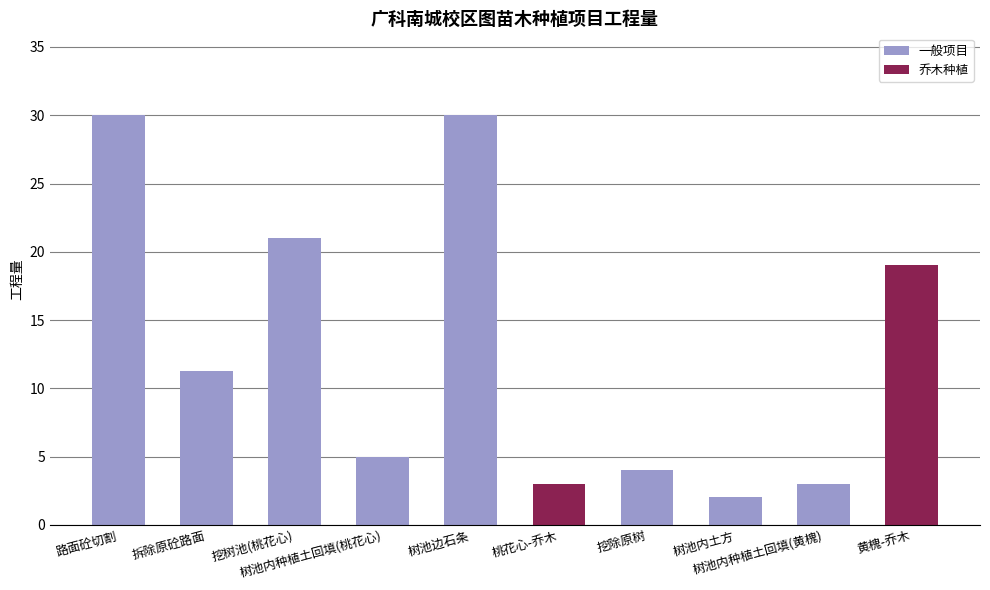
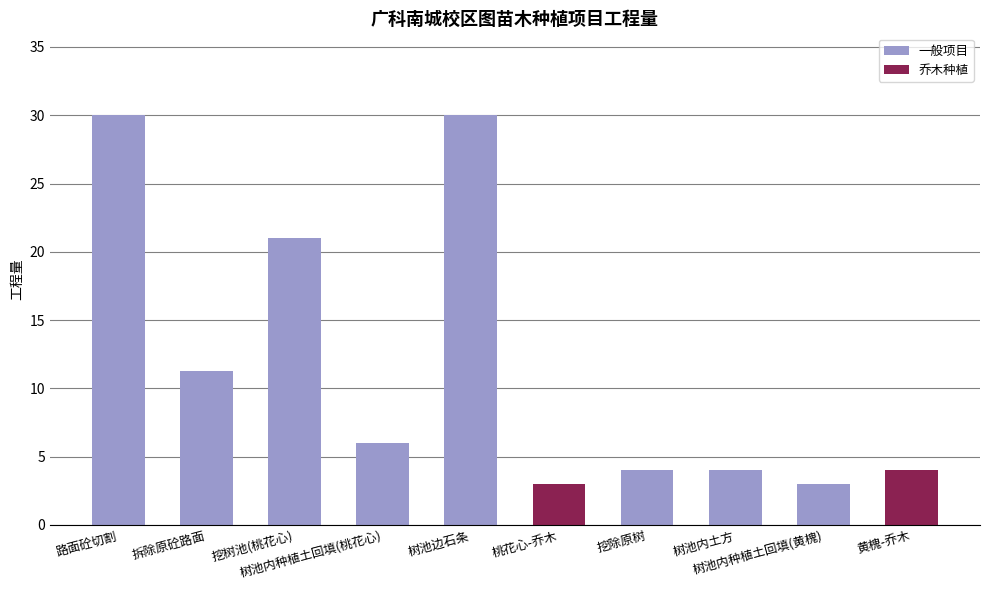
  {
    "路面砼切割": 30,
    "拆除原砼路面": 11.3,
    "挖树池(桃花心)": 21,
-   "树池内种植土回填(桃花心)": 5,
+   "树池内种植土回填(桃花心)": 6,
    "树池边石条": 30,
    "桃花心-乔木": 3,
    "挖除原树": 4,
-   "树池内土方": 2,
+   "树池内土方": 4,
    "树池内种植土回填(黄槐)": 3,
-   "黄槐-乔木": 19
+   "黄槐-乔木": 4
  }
